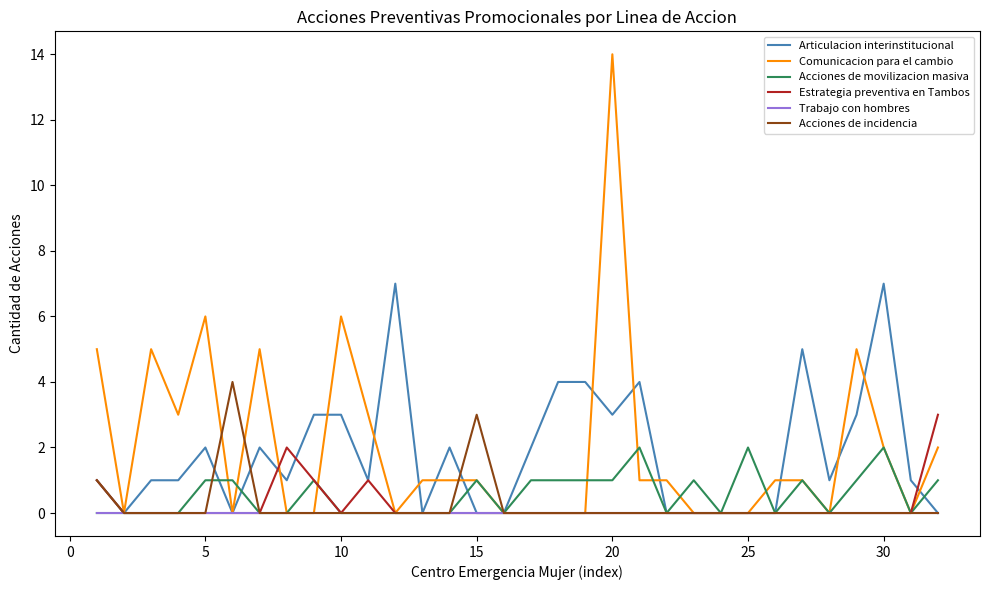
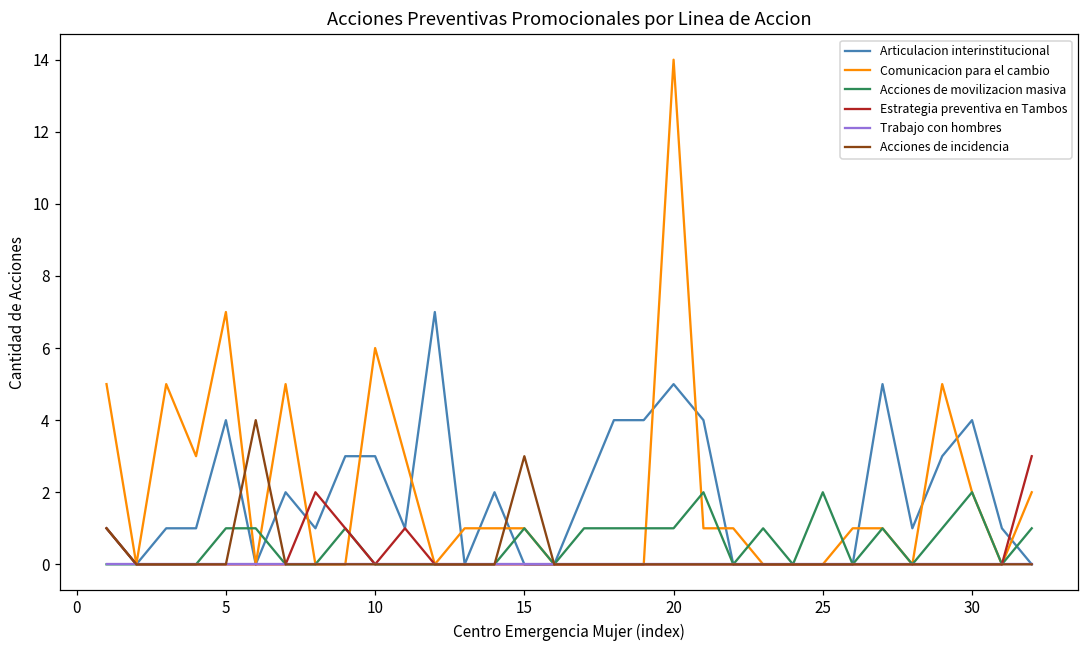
  {
    "Articulacion interinstitucional": {
-     "5": 2,
+     "5": 4,
      "10": 3,
-     "20": 3,
-     "30": 7
+     "20": 5,
+     "30": 4
    },
    "Comunicacion para el cambio": {
-     "5": 6,
+     "5": 7,
      "10": 6,
      "20": 14
    },
    "Acciones de movilizacion masiva": {
      "5": 1,
      "20": 1,
      "25": 2
    }
  }
